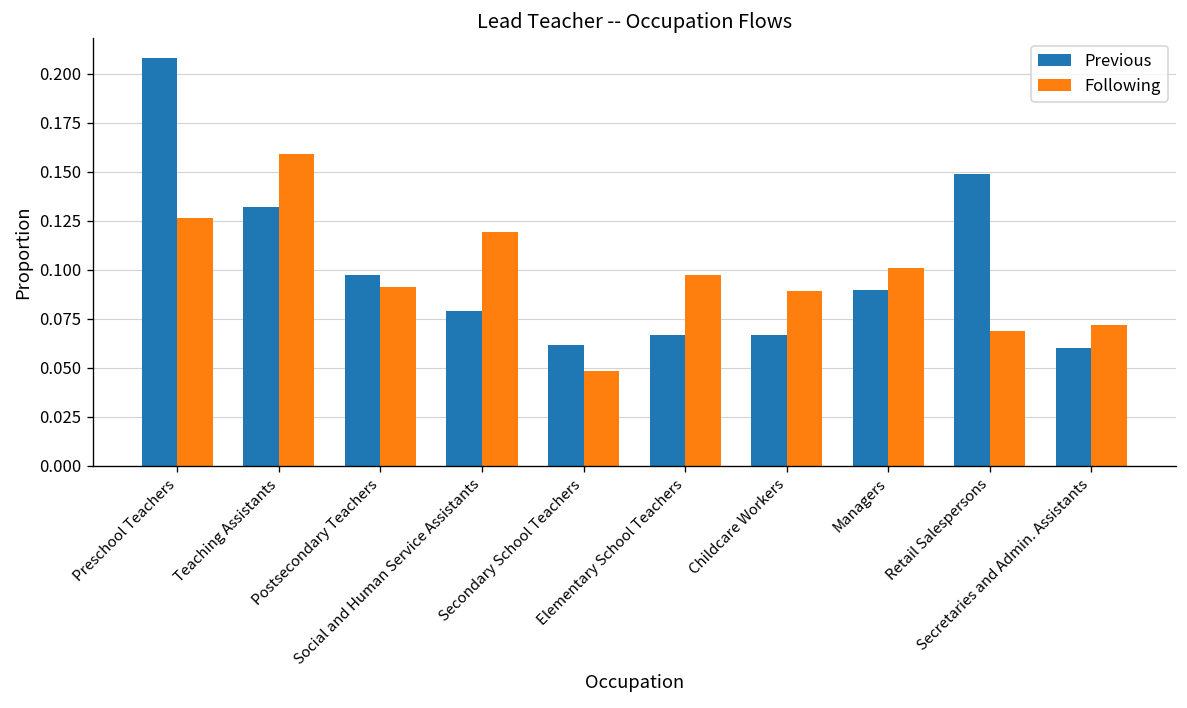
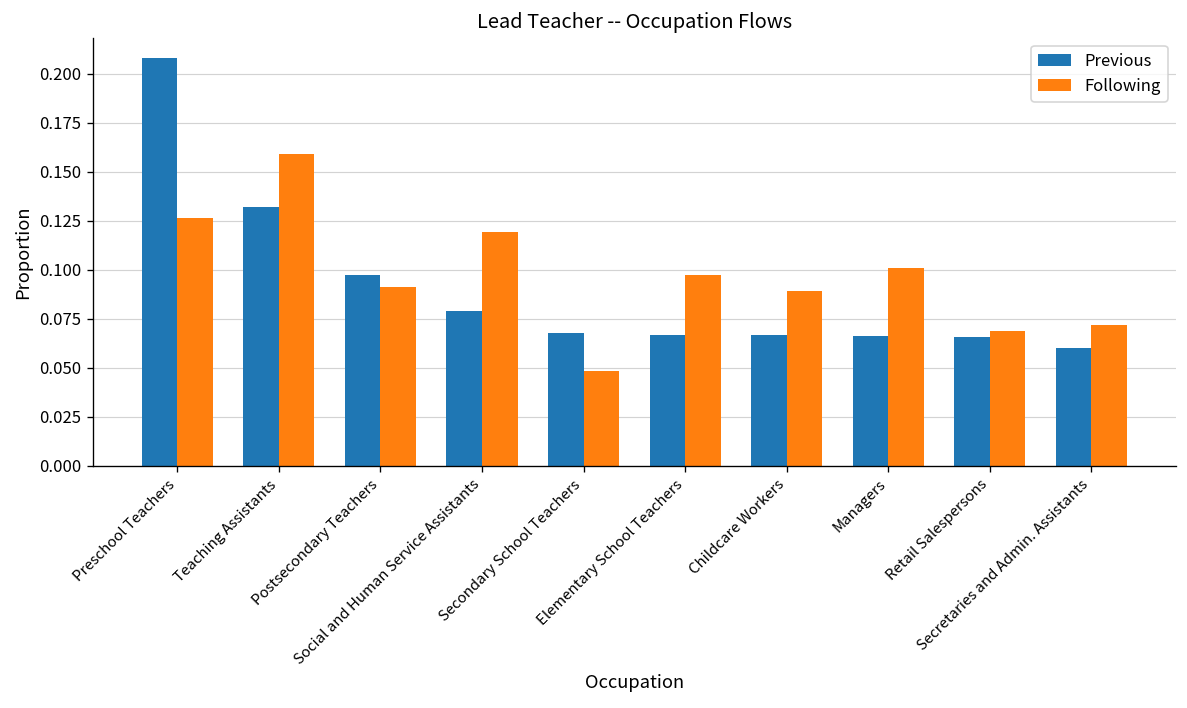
  {
    "Previous": {
      "Preschool Teachers": 0.208,
      "Teaching Assistants": 0.132,
      "Postsecondary Teachers": 0.098,
      "Social and Human Service Assistants": 0.079,
-     "Secondary School Teachers": 0.061,
+     "Secondary School Teachers": 0.068,
      "Elementary School Teachers": 0.067,
      "Childcare Workers": 0.067,
-     "Managers": 0.090,
-     "Retail Salespersons": 0.149,
+     "Managers": 0.066,
+     "Retail Salespersons": 0.066,
      "Secretaries and Admin. Assistants": 0.060
    },
    "Following": {
      "Preschool Teachers": 0.126,
      "Teaching Assistants": 0.159,
      "Postsecondary Teachers": 0.091,
      "Social and Human Service Assistants": 0.120,
      "Secondary School Teachers": 0.049,
      "Elementary School Teachers": 0.097,
      "Childcare Workers": 0.089,
      "Managers": 0.101,
      "Retail Salespersons": 0.069,
      "Secretaries and Admin. Assistants": 0.072
    }
  }
